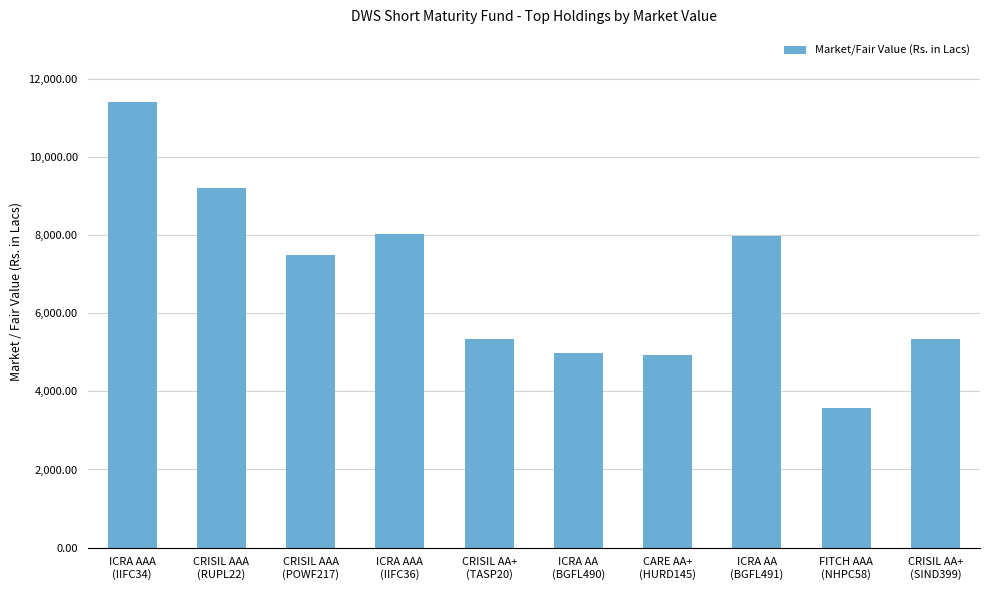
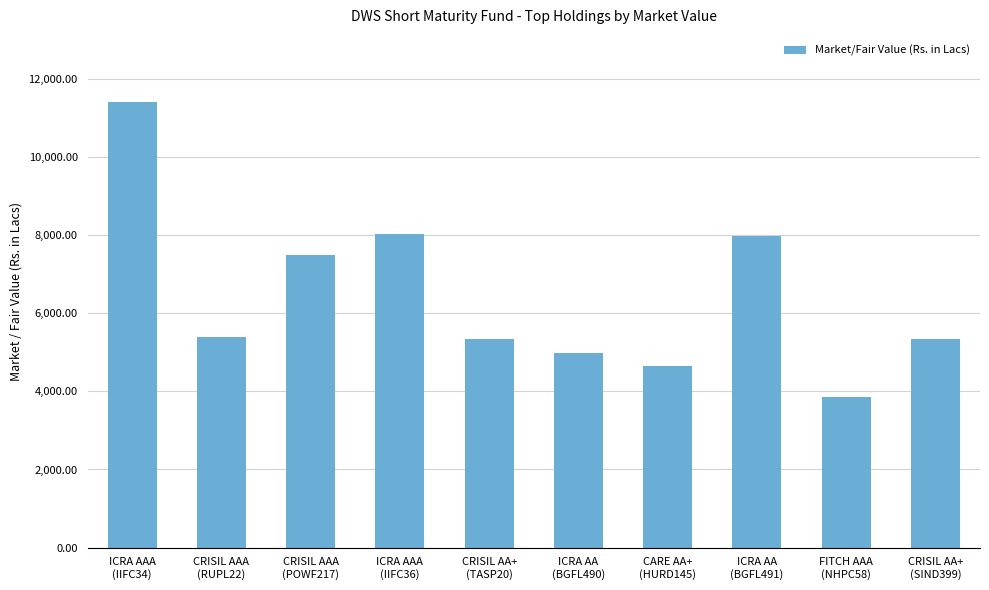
  {
    "ICRA AAA (IIFC34)": "11,400",
-   "CRISIL AAA (RUPL22)": "9,200",
+   "CRISIL AAA (RUPL22)": "5,400",
    "CRISIL AAA (POWF217)": "7,500",
    "ICRA AAA (IIFC36)": "8,000",
    "CRISIL AA+ (TASP20)": "5,300",
    "ICRA AA (BGFL490)": "5,000",
-   "CARE AA+ (HURD145)": "4,900",
+   "CARE AA+ (HURD145)": "4,600",
    "ICRA AA (BGFL491)": "8,000",
-   "FITCH AAA (NHPC58)": "3,600",
+   "FITCH AAA (NHPC58)": "3,900",
    "CRISIL AA+ (SIND399)": "5,300"
  }
